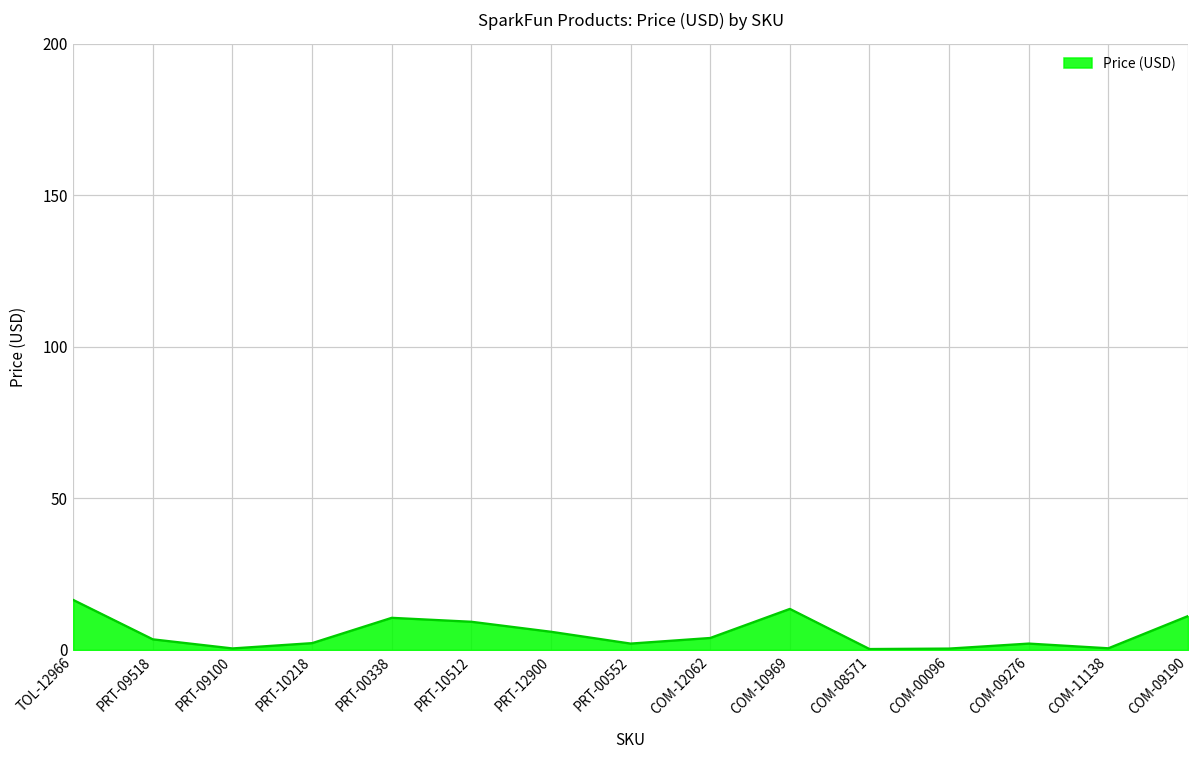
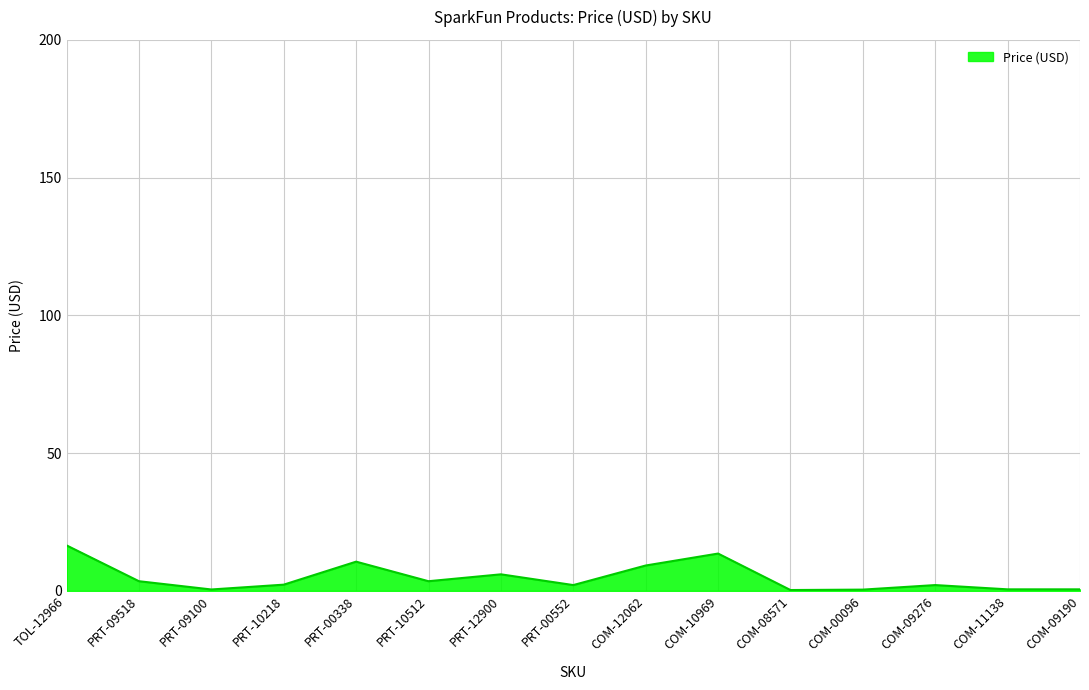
  {
    "TOL-12966": 17,
    "PRT-09518": 4,
    "PRT-09100": 1,
    "PRT-10218": 2,
    "PRT-00338": 11,
-   "PRT-10512": 9,
+   "PRT-10512": 4,
    "PRT-12900": 6,
    "PRT-00552": 2,
-   "COM-12062": 4,
+   "COM-12062": 9,
    "COM-10969": 14,
    "COM-08571": 0,
    "COM-00096": 0,
    "COM-09276": 2,
    "COM-11138": 1,
-   "COM-09190": 11
+   "COM-09190": 1
  }
